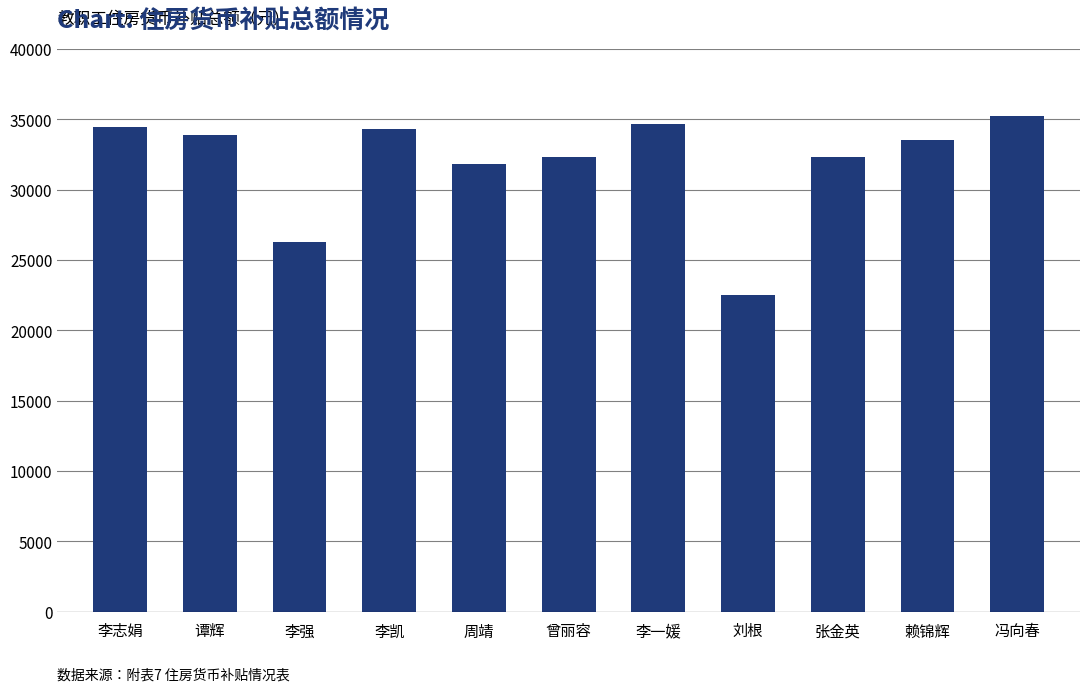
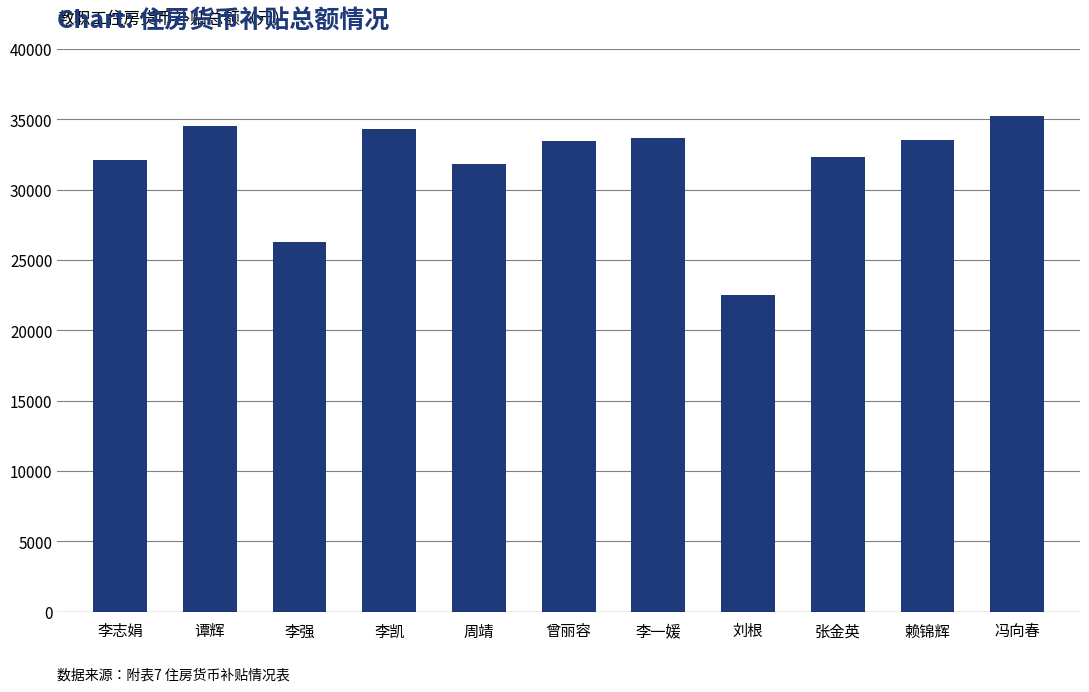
  {
-   "李志娟": 34400,
-   "谭辉": 33900,
+   "李志娟": 32100,
+   "谭辉": 34500,
    "李强": 26300,
    "李凯": 34300,
    "周靖": 31900,
-   "曾丽容": 32400,
-   "李一媛": 34700,
+   "曾丽容": 33500,
+   "李一媛": 33700,
    "刘根": 22500,
    "张金英": 32400,
    "赖锦辉": 33500,
    "冯向春": 35200
  }
